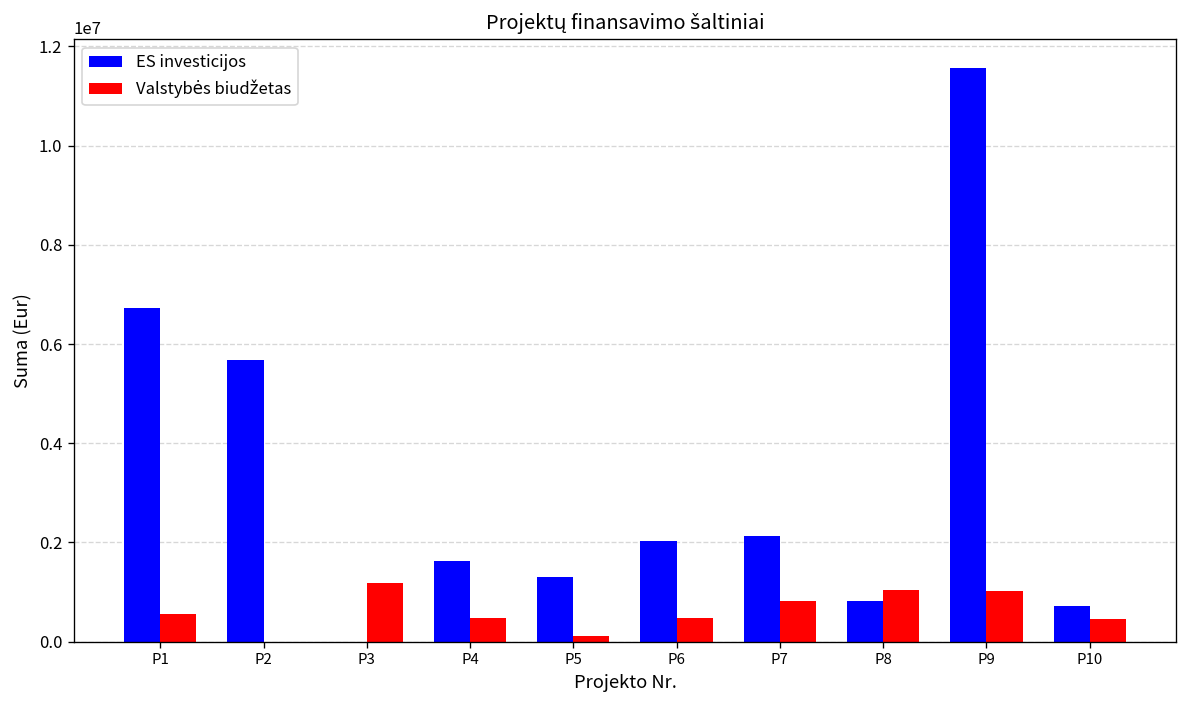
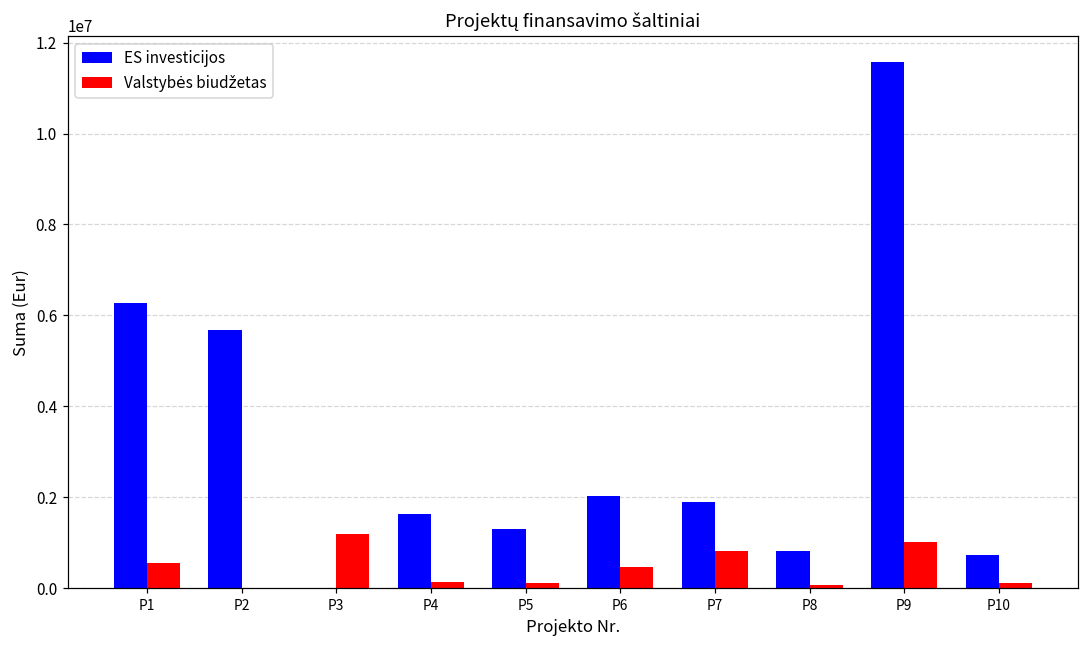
  {
    "ES investicijos": {
-     "P1": 6700000,
+     "P1": 6300000,
      "P2": 5700000,
      "P3": 0,
      "P4": 1600000,
      "P5": 1300000,
      "P6": 2000000,
-     "P7": 2100000,
+     "P7": 1900000,
      "P8": 800000,
      "P9": 11600000,
      "P10": 700000
    },
    "Valstybės biudžetas": {
      "P1": 600000,
      "P2": 0,
      "P3": 1200000,
-     "P4": 500000,
+     "P4": 100000,
      "P5": 100000,
      "P6": 500000,
      "P7": 800000,
-     "P8": 1000000,
+     "P8": 100000,
      "P9": 1000000,
-     "P10": 500000
+     "P10": 100000
    }
  }
